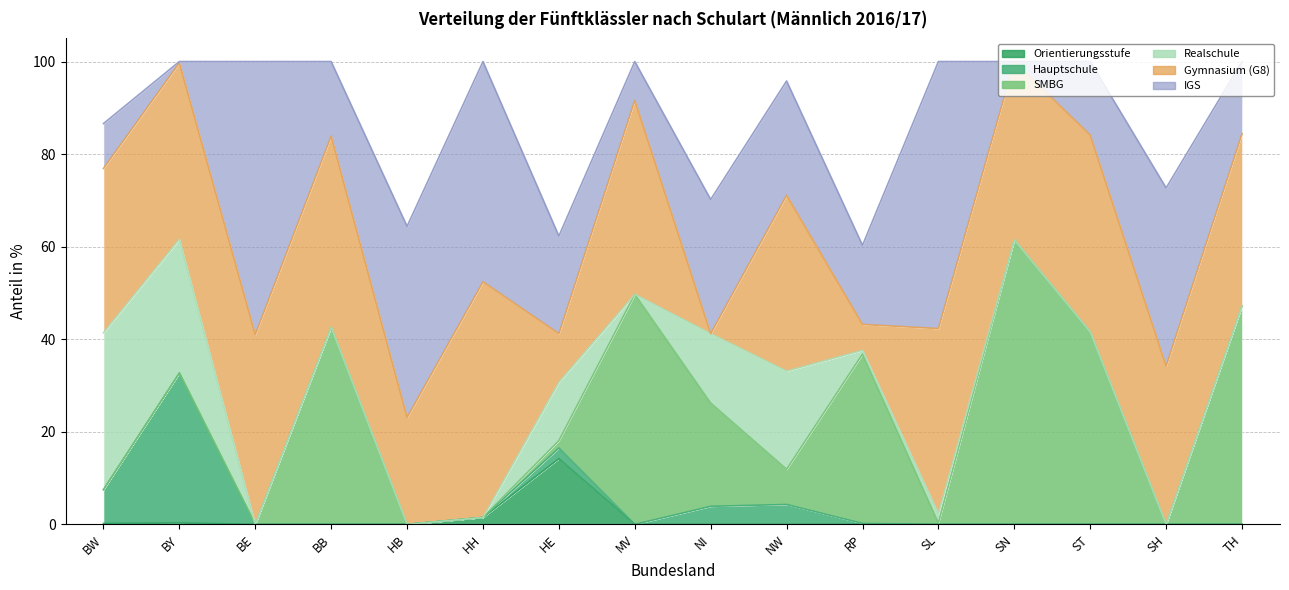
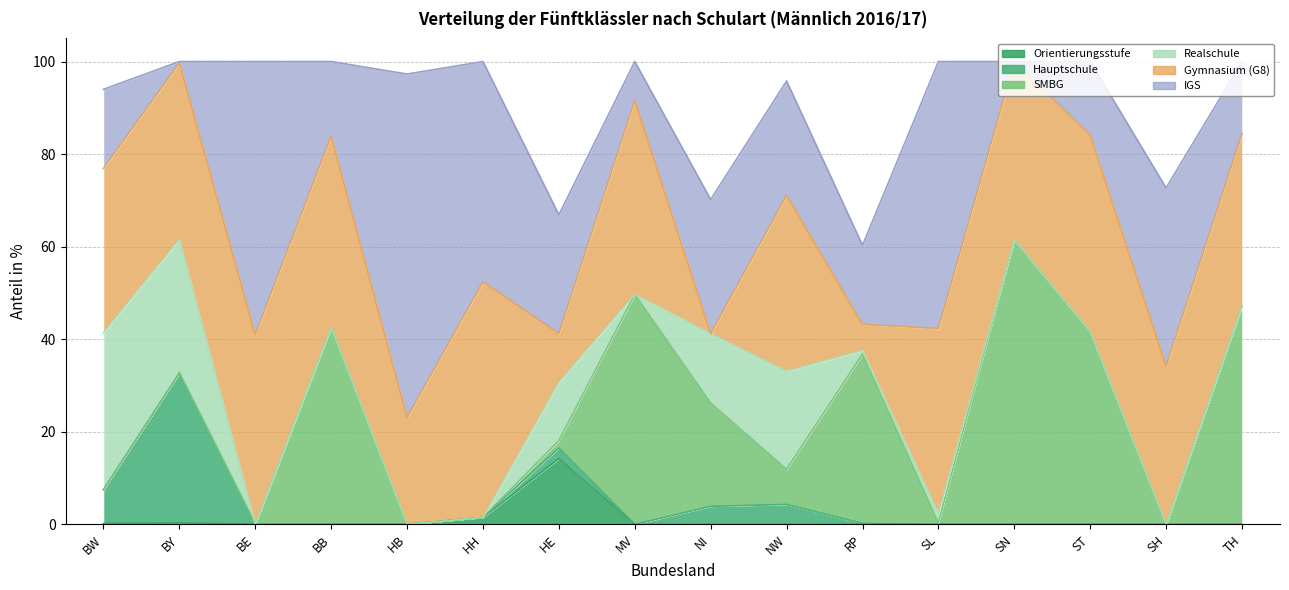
  {
    "IGS": {
-     "BW": 10,
+     "BW": 17,
      "BE": 59,
      "BB": 16,
-     "HB": 41,
+     "HB": 74,
      "HH": 48,
-     "HE": 21,
+     "HE": 26,
      "MV": 8,
      "NI": 29,
      "NW": 25,
      "RP": 17,
      "SL": 58,
      "SH": 39
    }
  }
